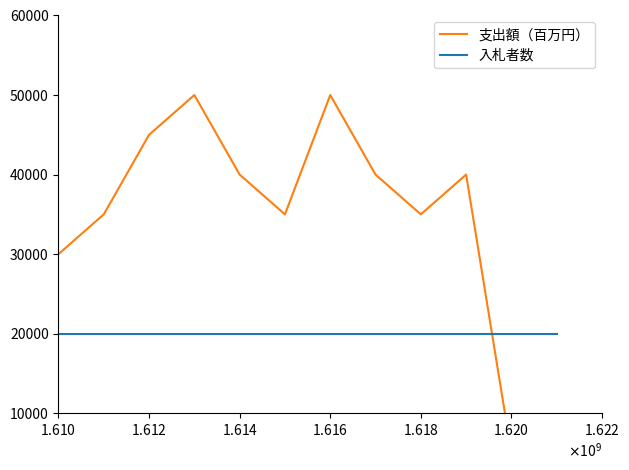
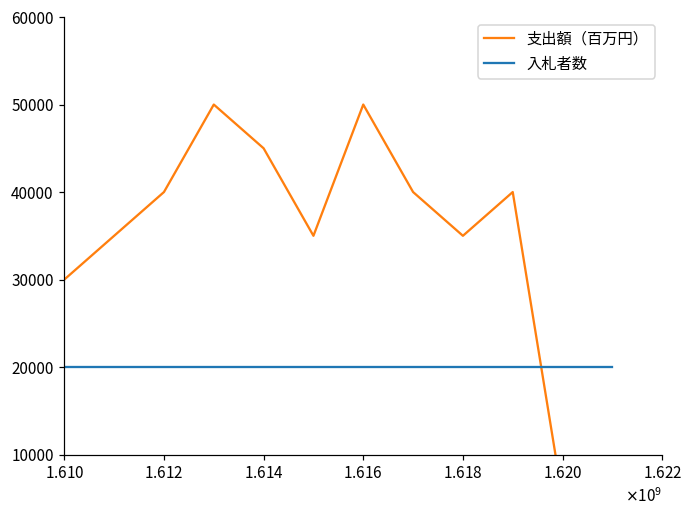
  {
    "支出額（百万円）": {
      "1.610": 30000,
-     "1.612": 45000,
-     "1.614": 40000,
+     "1.612": 40000,
+     "1.614": 45000,
      "1.616": 50000,
      "1.618": 35000
    },
    "入札者数": {
      "1.610": 20000,
      "1.612": 20000,
      "1.614": 20000,
      "1.616": 20000,
      "1.618": 20000,
      "1.620": 20000
    }
  }
